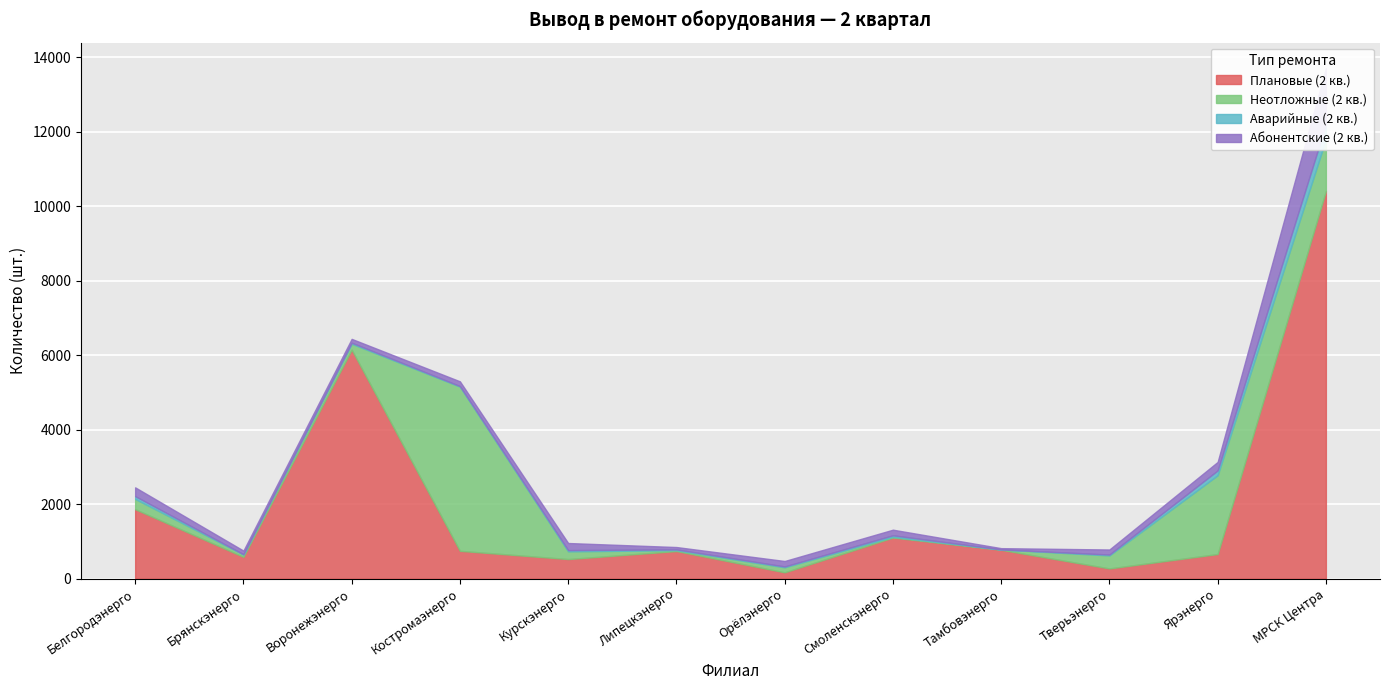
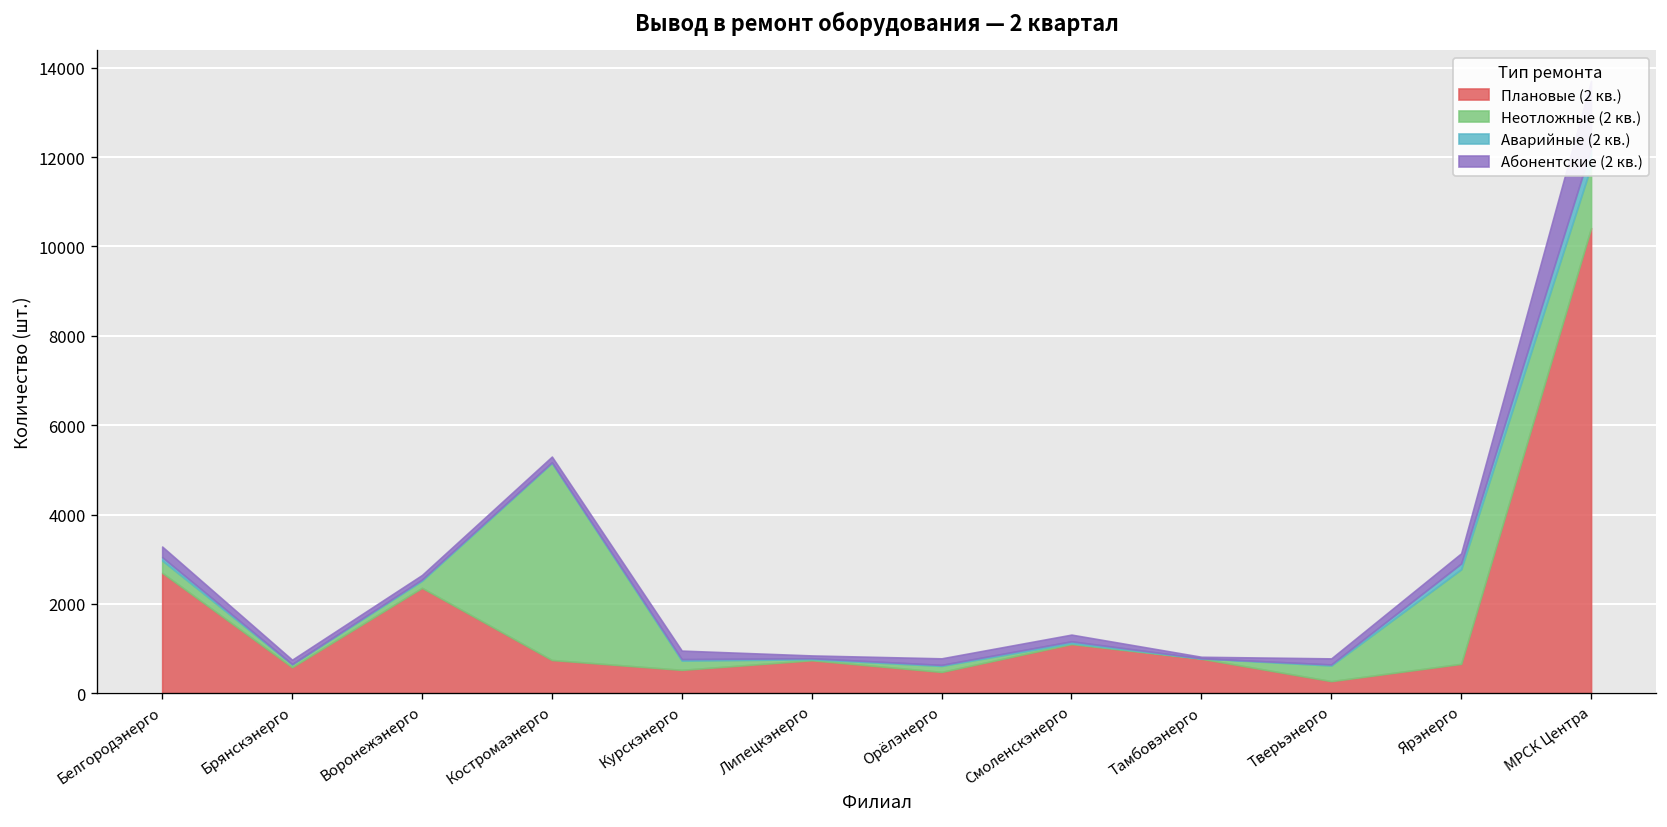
  {
    "Плановые (2 кв.)": {
-     "Белгородэнерго": 1900,
-     "Воронежэнерго": 6200,
+     "Белгородэнерго": 2700,
+     "Воронежэнерго": 2400,
      "Костромаэнерго": 700,
      "Курскэнерго": 500,
-     "Орёлэнерго": 200,
+     "Орёлэнерго": 500,
      "Тверьэнерго": 300,
      "Ярэнерго": 700,
      "МРСК Центра": 10400
    },
    "Неотложные (2 кв.)": {
      "Белгородэнерго": 300,
      "Ярэнерго": 2100
    },
    "Аварийные (2 кв.)": {
      "Белгородэнерго": 100,
      "Ярэнерго": 100
    },
    "Абонентские (2 кв.)": {
      "Белгородэнерго": 200,
      "Брянскэнерго": 100,
      "Воронежэнерго": 100,
      "Костромаэнерго": 100,
      "Курскэнерго": 200,
      "Орёлэнерго": 100,
      "Смоленскэнерго": 200,
      "Тверьэнерго": 100,
      "Ярэнерго": 200
    }
  }
